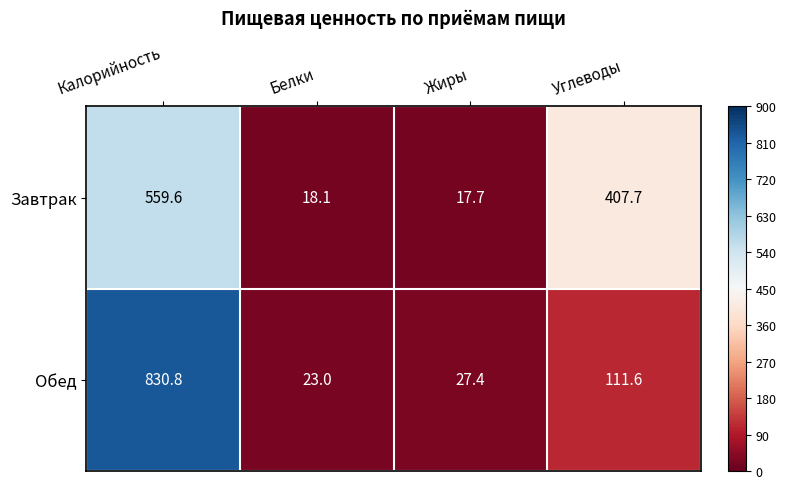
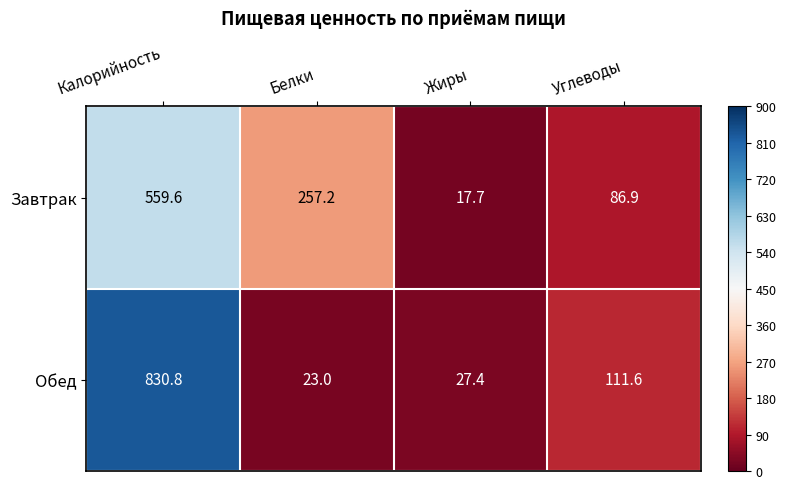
  {
    "Завтрак": {
      "Калорийность": 559.6,
-     "Белки": 18.1,
+     "Белки": 257.2,
      "Жиры": 17.7,
-     "Углеводы": 407.7
+     "Углеводы": 86.9
    },
    "Обед": {
      "Калорийность": 830.8,
      "Белки": 23.0,
      "Жиры": 27.4,
      "Углеводы": 111.6
    }
  }
